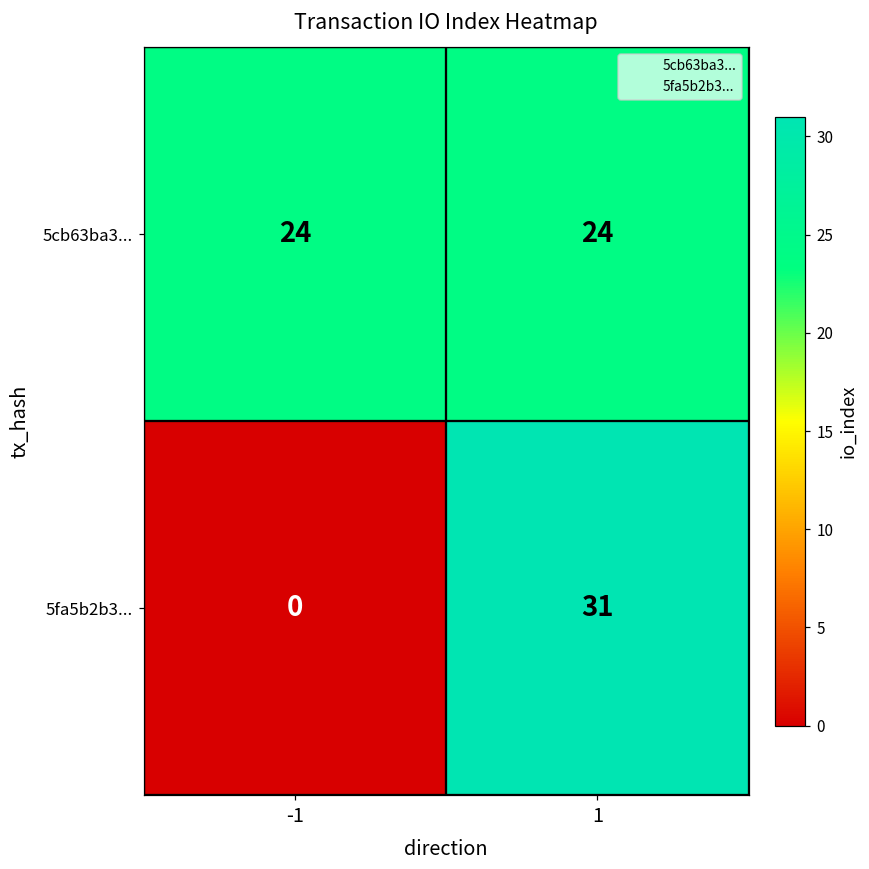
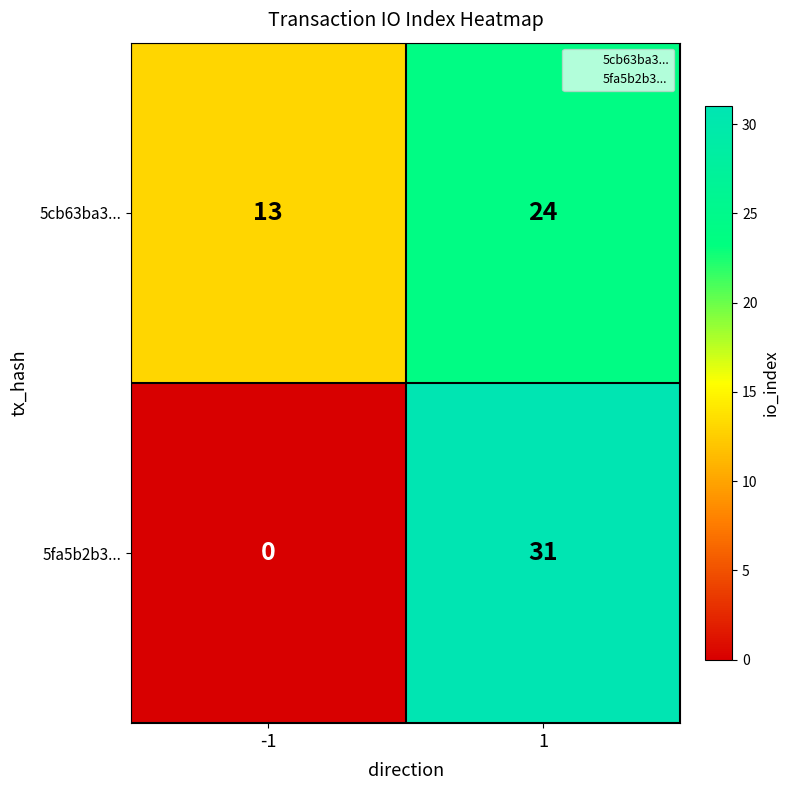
  {
    "5cb63ba3...": {
-     "-1": 24,
+     "-1": 13,
      "1": 24
    },
    "5fa5b2b3...": {
      "-1": 0,
      "1": 31
    }
  }
